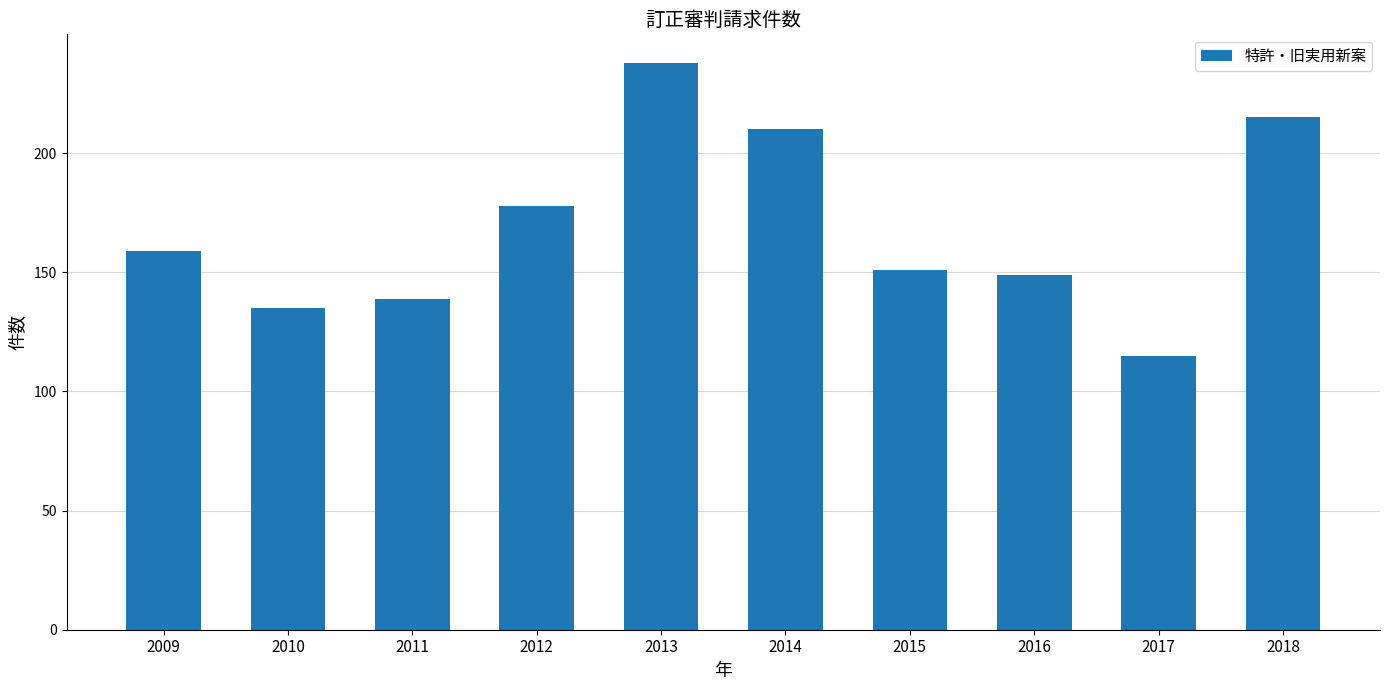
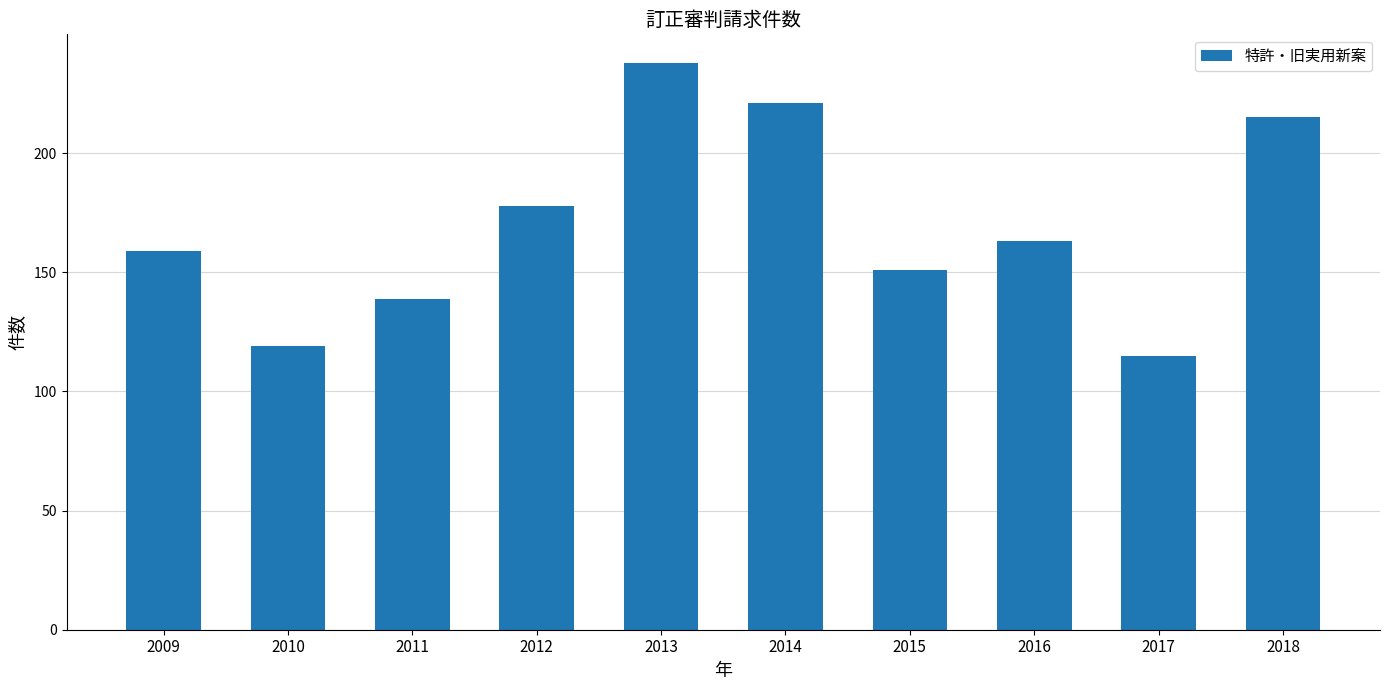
  {
    "2009": 159,
-   "2010": 135,
+   "2010": 119,
    "2011": 139,
    "2012": 178,
    "2013": 238,
-   "2014": 210,
+   "2014": 221,
    "2015": 151,
-   "2016": 149,
+   "2016": 163,
    "2017": 115,
    "2018": 215
  }
